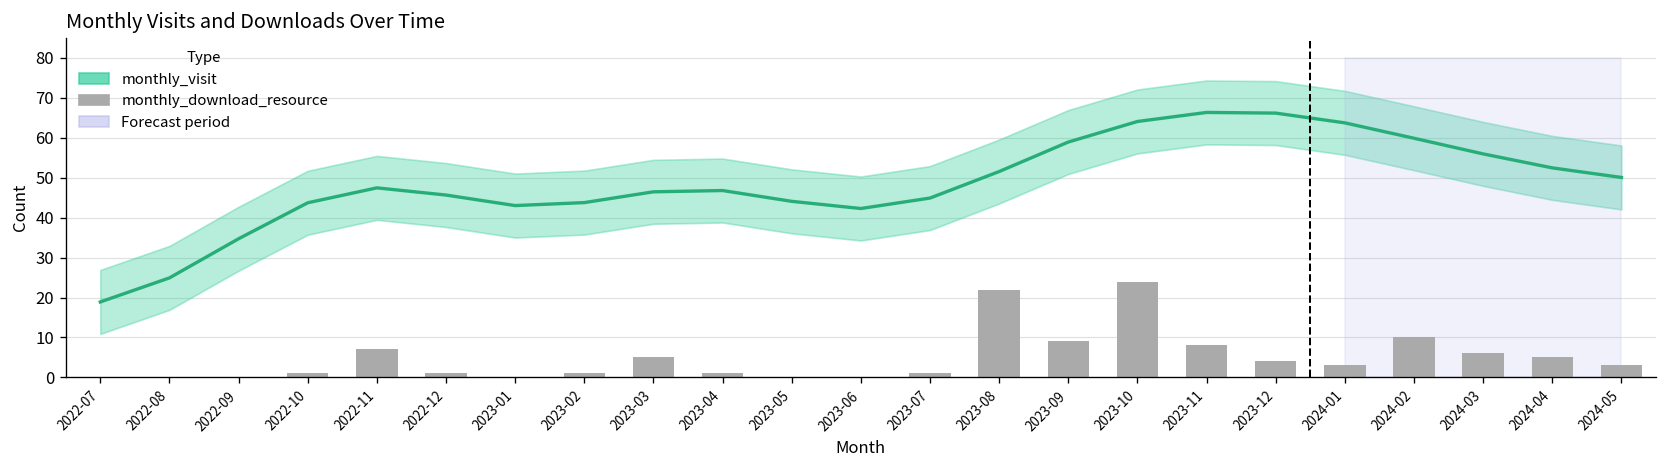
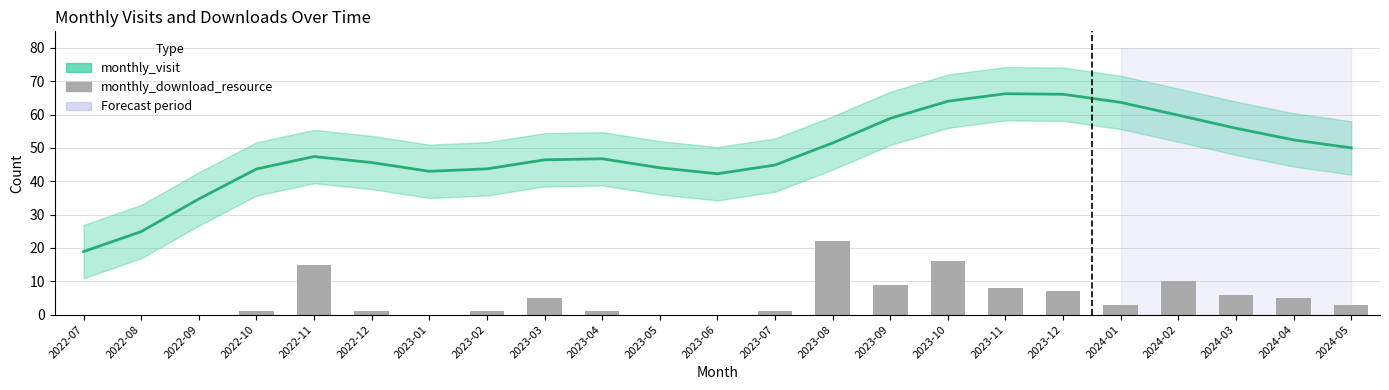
  {
    "monthly_download_resource": {
      "2022-07": 0,
      "2022-08": 0,
      "2022-09": 0,
      "2022-10": 1,
-     "2022-11": 7,
+     "2022-11": 15,
      "2022-12": 1,
      "2023-01": 0,
      "2023-02": 1,
      "2023-03": 5,
      "2023-04": 1,
      "2023-05": 0,
      "2023-06": 0,
      "2023-07": 1,
      "2023-08": 22,
      "2023-09": 9,
-     "2023-10": 24,
+     "2023-10": 16,
      "2023-11": 8,
-     "2023-12": 4,
+     "2023-12": 7,
      "2024-01": 3,
      "2024-02": 10,
      "2024-03": 6,
      "2024-04": 5,
      "2024-05": 3
    },
    "Forecast period": {
      "2024-01": 80,
      "2024-02": 80,
      "2024-03": 80,
      "2024-04": 80,
      "2024-05": 80
    }
  }
